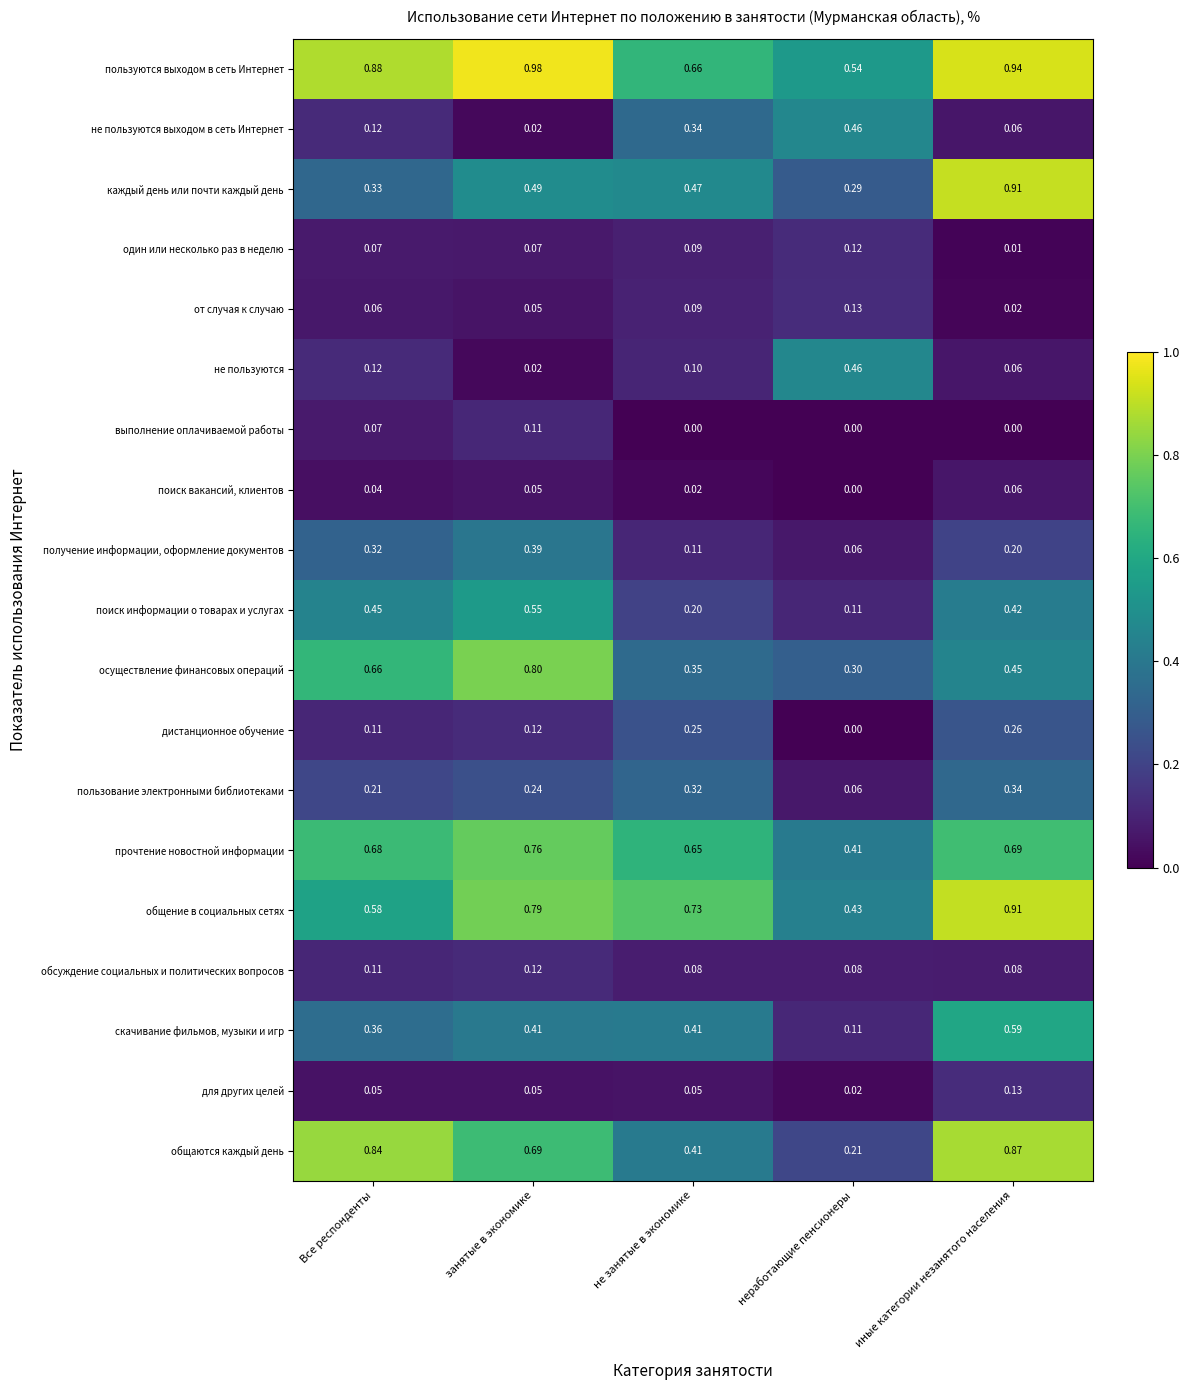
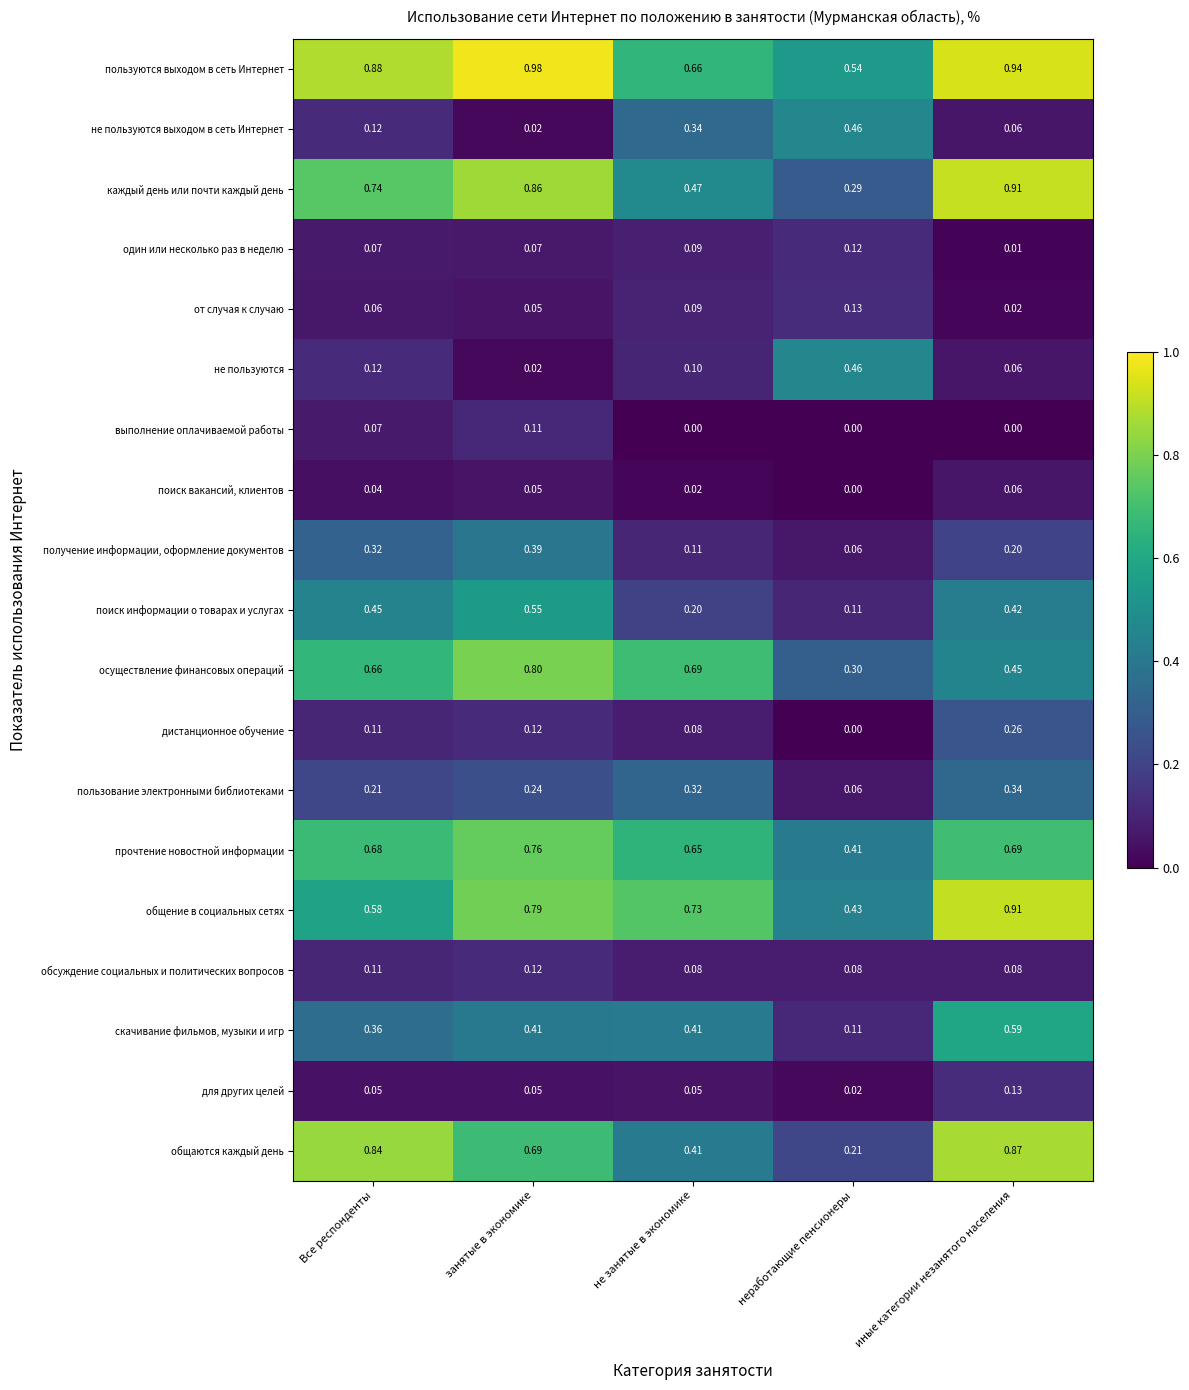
  {
    "пользуются выходом в сеть Интернет": {
      "Все респонденты": 0.88,
      "занятые в экономике": 0.98,
      "не занятые в экономике": 0.66,
      "неработающие пенсионеры": 0.54,
      "иные категории незанятого населения": 0.94
    },
    "не пользуются выходом в сеть Интернет": {
      "Все респонденты": 0.12,
      "занятые в экономике": 0.02,
      "не занятые в экономике": 0.34,
      "неработающие пенсионеры": 0.46,
      "иные категории незанятого населения": 0.06
    },
    "каждый день или почти каждый день": {
-     "Все респонденты": 0.33,
-     "занятые в экономике": 0.49,
+     "Все респонденты": 0.74,
+     "занятые в экономике": 0.86,
      "не занятые в экономике": 0.47,
      "неработающие пенсионеры": 0.29,
      "иные категории незанятого населения": 0.91
    },
    "один или несколько раз в неделю": {
      "Все респонденты": 0.07,
      "занятые в экономике": 0.07,
      "не занятые в экономике": 0.09,
      "неработающие пенсионеры": 0.12,
      "иные категории незанятого населения": 0.01
    },
    "от случая к случаю": {
      "Все респонденты": 0.06,
      "занятые в экономике": 0.05,
      "не занятые в экономике": 0.09,
      "неработающие пенсионеры": 0.13,
      "иные категории незанятого населения": 0.02
    },
    "не пользуются": {
      "Все респонденты": 0.12,
      "занятые в экономике": 0.02,
      "не занятые в экономике": 0.10,
      "неработающие пенсионеры": 0.46,
      "иные категории незанятого населения": 0.06
    },
    "выполнение оплачиваемой работы": {
      "Все респонденты": 0.07,
      "занятые в экономике": 0.11,
      "не занятые в экономике": 0.00,
      "неработающие пенсионеры": 0.00,
      "иные категории незанятого населения": 0.00
    },
    "поиск вакансий, клиентов": {
      "Все респонденты": 0.04,
      "занятые в экономике": 0.05,
      "не занятые в экономике": 0.02,
      "неработающие пенсионеры": 0.00,
      "иные категории незанятого населения": 0.06
    },
    "получение информации, оформление документов": {
      "Все респонденты": 0.32,
      "занятые в экономике": 0.39,
      "не занятые в экономике": 0.11,
      "неработающие пенсионеры": 0.06,
      "иные категории незанятого населения": 0.20
    },
    "поиск информации о товарах и услугах": {
      "Все респонденты": 0.45,
      "занятые в экономике": 0.55,
      "не занятые в экономике": 0.20,
      "неработающие пенсионеры": 0.11,
      "иные категории незанятого населения": 0.42
    },
    "осуществление финансовых операций": {
      "Все респонденты": 0.66,
      "занятые в экономике": 0.80,
-     "не занятые в экономике": 0.35,
+     "не занятые в экономике": 0.69,
      "неработающие пенсионеры": 0.30,
      "иные категории незанятого населения": 0.45
    },
    "дистанционное обучение": {
      "Все респонденты": 0.11,
      "занятые в экономике": 0.12,
-     "не занятые в экономике": 0.25,
+     "не занятые в экономике": 0.08,
      "неработающие пенсионеры": 0.00,
      "иные категории незанятого населения": 0.26
    },
    "пользование электронными библиотеками": {
      "Все респонденты": 0.21,
      "занятые в экономике": 0.24,
      "не занятые в экономике": 0.32,
      "неработающие пенсионеры": 0.06,
      "иные категории незанятого населения": 0.34
    },
    "прочтение новостной информации": {
      "Все респонденты": 0.68,
      "занятые в экономике": 0.76,
      "не занятые в экономике": 0.65,
      "неработающие пенсионеры": 0.41,
      "иные категории незанятого населения": 0.69
    },
    "общение в социальных сетях": {
      "Все респонденты": 0.58,
      "занятые в экономике": 0.79,
      "не занятые в экономике": 0.73,
      "неработающие пенсионеры": 0.43,
      "иные категории незанятого населения": 0.91
    },
    "обсуждение социальных и политических вопросов": {
      "Все респонденты": 0.11,
      "занятые в экономике": 0.12,
      "не занятые в экономике": 0.08,
      "неработающие пенсионеры": 0.08,
      "иные категории незанятого населения": 0.08
    },
    "скачивание фильмов, музыки и игр": {
      "Все респонденты": 0.36,
      "занятые в экономике": 0.41,
      "не занятые в экономике": 0.41,
      "неработающие пенсионеры": 0.11,
      "иные категории незанятого населения": 0.59
    },
    "для других целей": {
      "Все респонденты": 0.05,
      "занятые в экономике": 0.05,
      "не занятые в экономике": 0.05,
      "неработающие пенсионеры": 0.02,
      "иные категории незанятого населения": 0.13
    },
    "общаются каждый день": {
      "Все респонденты": 0.84,
      "занятые в экономике": 0.69,
      "не занятые в экономике": 0.41,
      "неработающие пенсионеры": 0.21,
      "иные категории незанятого населения": 0.87
    }
  }
